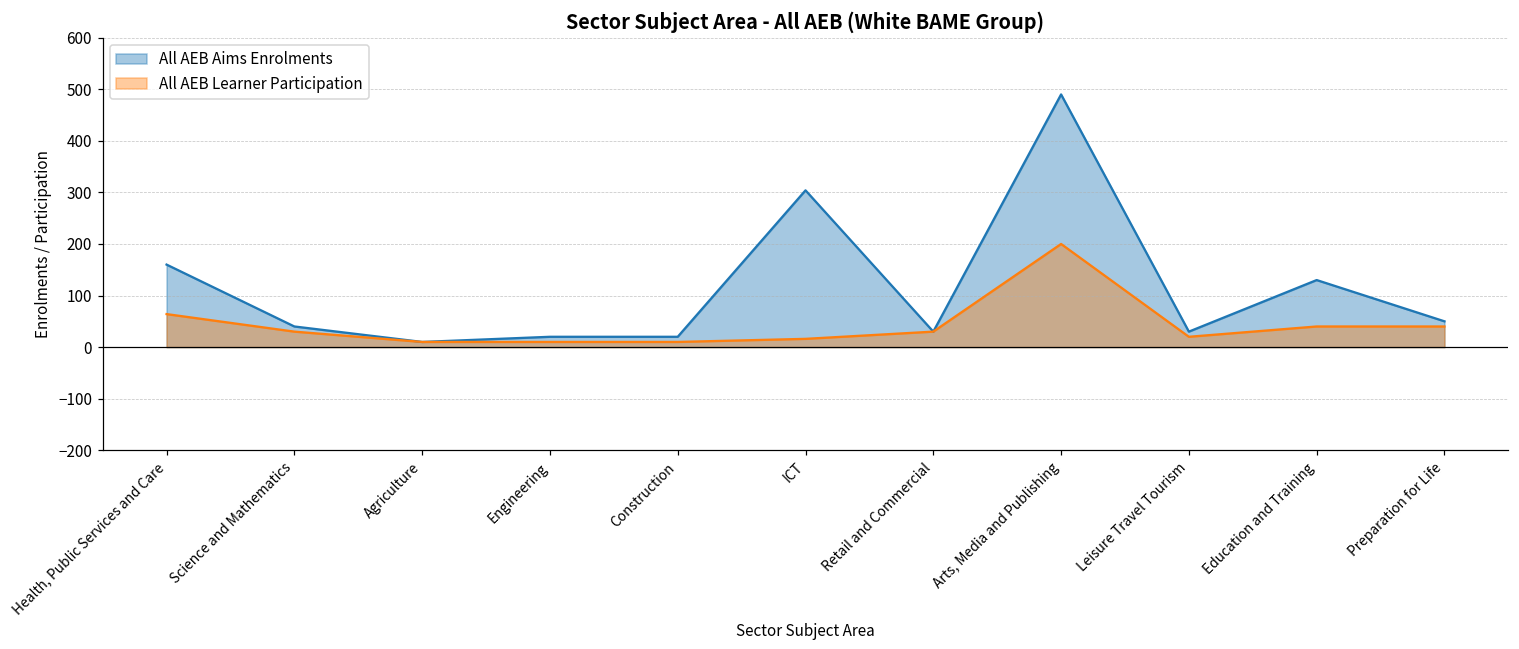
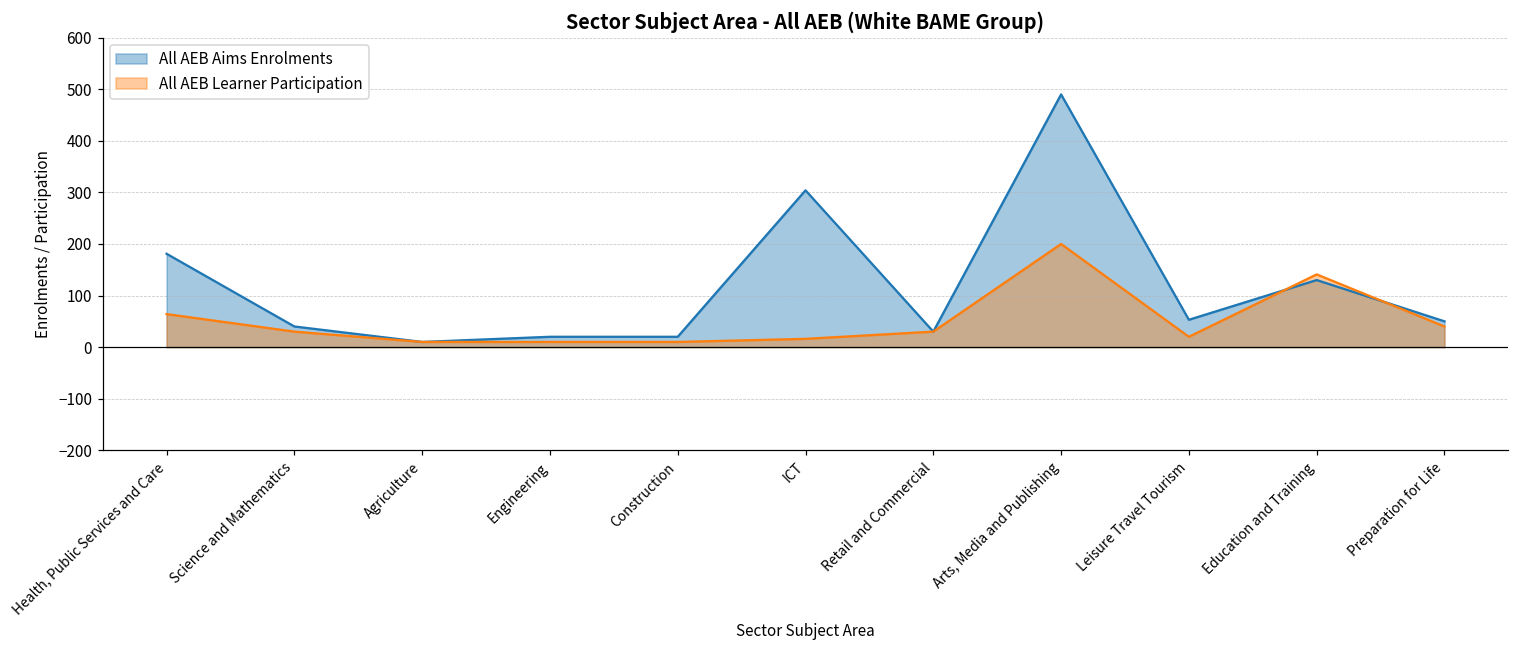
  {
    "All AEB Aims Enrolments": {
-     "Health, Public Services and Care": 160,
+     "Health, Public Services and Care": 180,
      "Science and Mathematics": 40,
      "Engineering": 20,
      "Construction": 20,
      "ICT": 300,
      "Arts, Media and Publishing": 490,
-     "Leisure Travel Tourism": 30,
+     "Leisure Travel Tourism": 50,
      "Education and Training": 130,
      "Preparation for Life": 50
    },
    "All AEB Learner Participation": {
      "Health, Public Services and Care": 60,
      "Science and Mathematics": 30,
      "Engineering": 10,
      "Construction": 10,
      "ICT": 20,
      "Arts, Media and Publishing": 200,
      "Leisure Travel Tourism": 20,
-     "Education and Training": 40,
+     "Education and Training": 140,
      "Preparation for Life": 40
    }
  }
